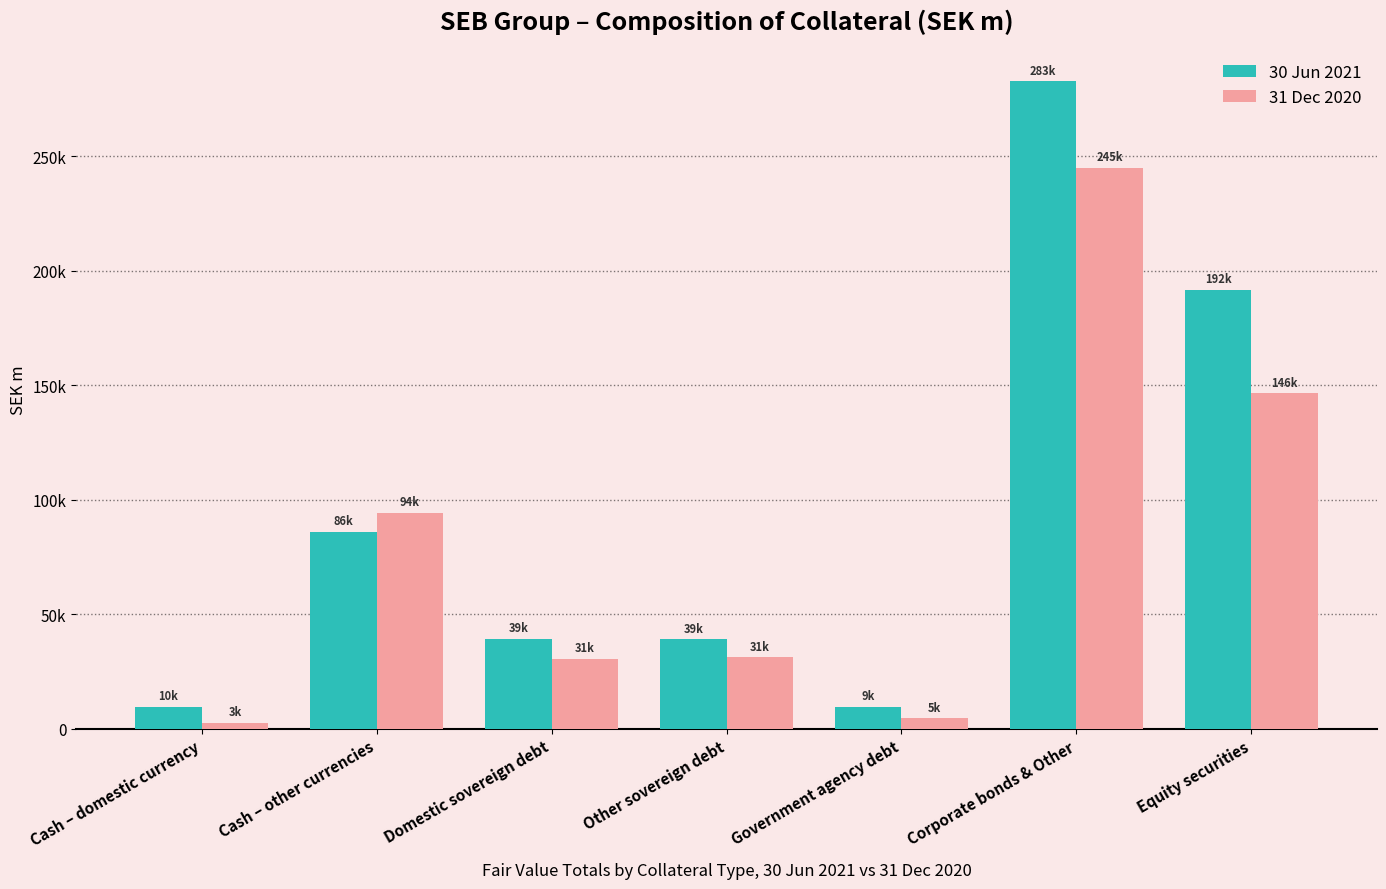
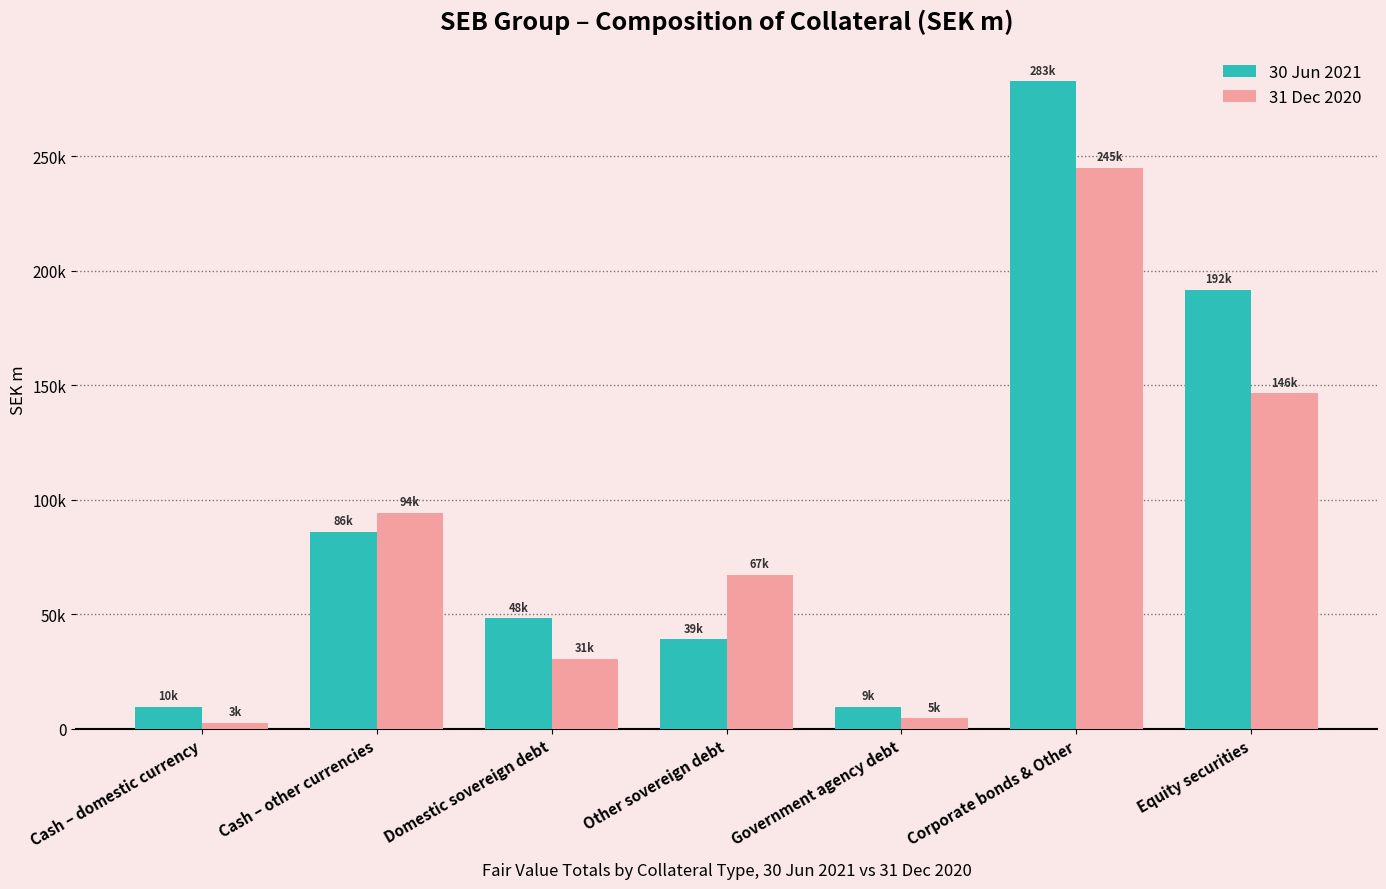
  {
    "30 Jun 2021": {
      "Cash – domestic currency": "10k",
      "Cash – other currencies": "86k",
-     "Domestic sovereign debt": "39k",
+     "Domestic sovereign debt": "48k",
      "Other sovereign debt": "39k",
      "Government agency debt": "9k",
      "Corporate bonds & Other": "283k",
      "Equity securities": "192k"
    },
    "31 Dec 2020": {
      "Cash – domestic currency": "3k",
      "Cash – other currencies": "94k",
      "Domestic sovereign debt": "31k",
-     "Other sovereign debt": "31k",
+     "Other sovereign debt": "67k",
      "Government agency debt": "5k",
      "Corporate bonds & Other": "245k",
      "Equity securities": "146k"
    }
  }
